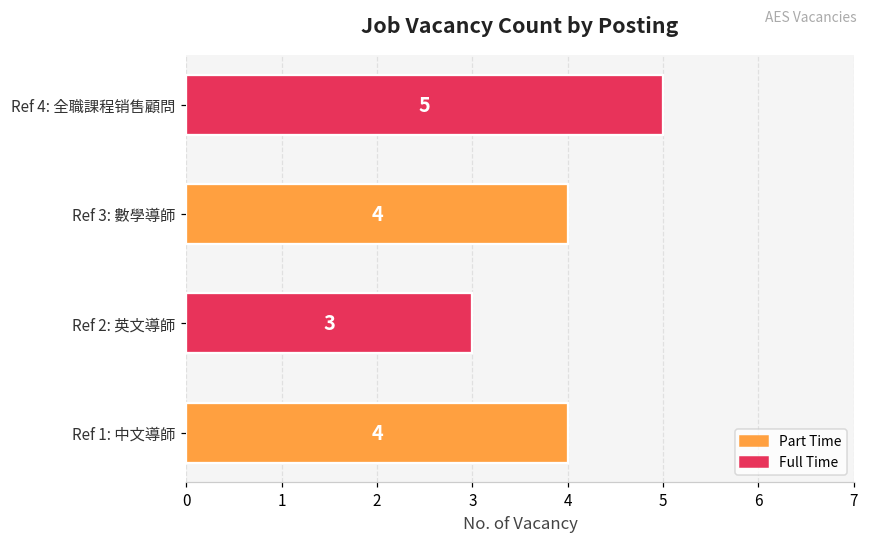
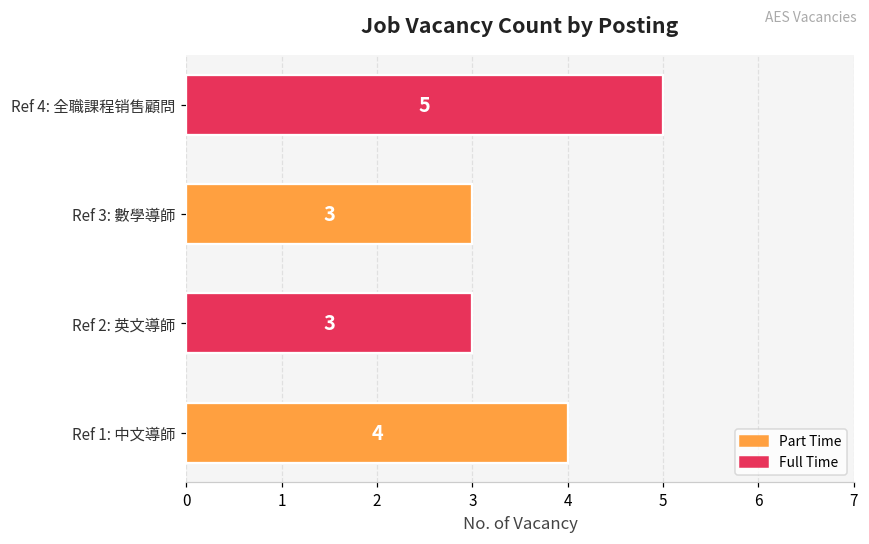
  {
    "Ref 4: 全職課程销售顧問": 5,
-   "Ref 3: 數學導師": 4,
+   "Ref 3: 數學導師": 3,
    "Ref 2: 英文導師": 3,
    "Ref 1: 中文導師": 4
  }
